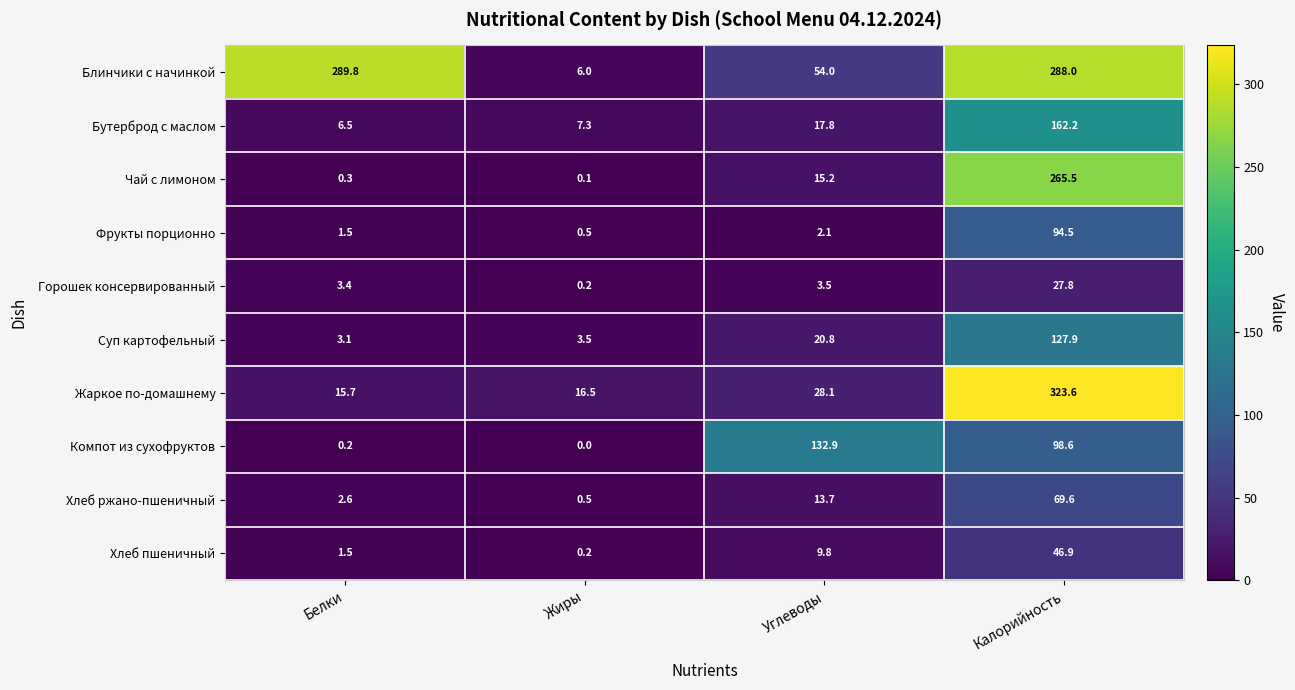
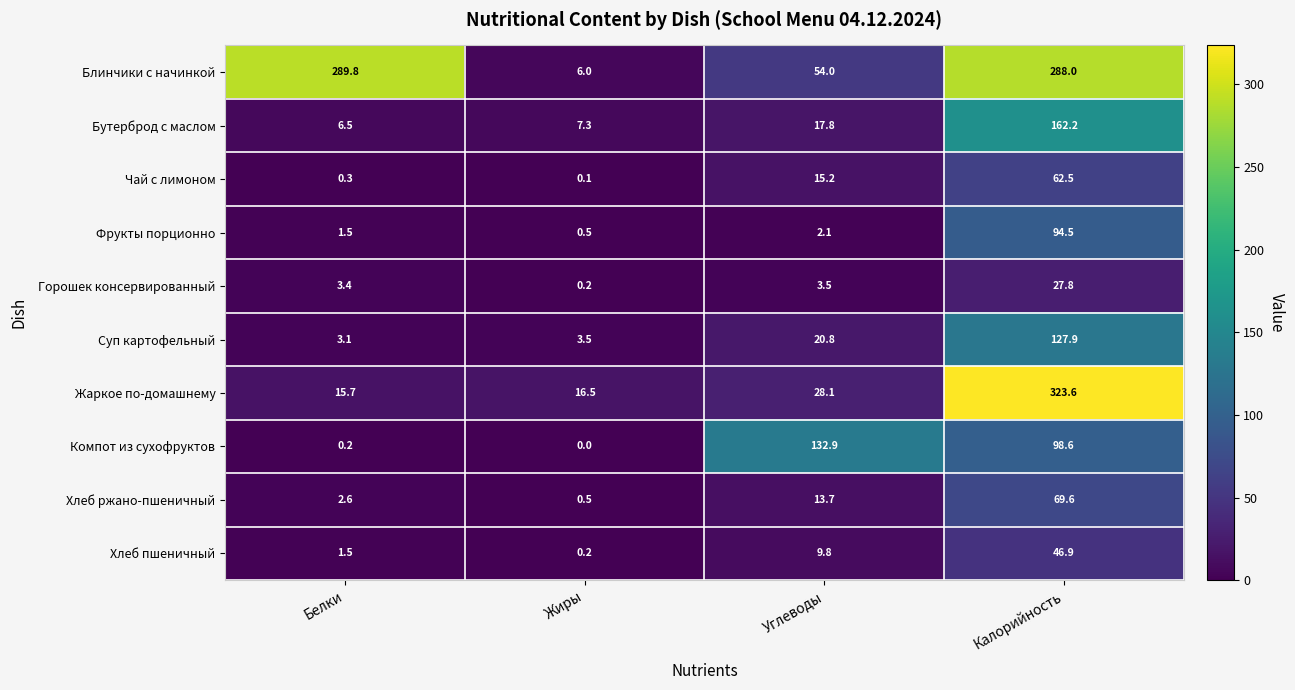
  {
    "Блинчики с начинкой": {
      "Белки": 289.8,
      "Жиры": 6.0,
      "Углеводы": 54.0,
      "Калорийность": 288.0
    },
    "Бутерброд с маслом": {
      "Белки": 6.5,
      "Жиры": 7.3,
      "Углеводы": 17.8,
      "Калорийность": 162.2
    },
    "Чай с лимоном": {
      "Белки": 0.3,
      "Жиры": 0.1,
      "Углеводы": 15.2,
-     "Калорийность": 265.5
+     "Калорийность": 62.5
    },
    "Фрукты порционно": {
      "Белки": 1.5,
      "Жиры": 0.5,
      "Углеводы": 2.1,
      "Калорийность": 94.5
    },
    "Горошек консервированный": {
      "Белки": 3.4,
      "Жиры": 0.2,
      "Углеводы": 3.5,
      "Калорийность": 27.8
    },
    "Суп картофельный": {
      "Белки": 3.1,
      "Жиры": 3.5,
      "Углеводы": 20.8,
      "Калорийность": 127.9
    },
    "Жаркое по-домашнему": {
      "Белки": 15.7,
      "Жиры": 16.5,
      "Углеводы": 28.1,
      "Калорийность": 323.6
    },
    "Компот из сухофруктов": {
      "Белки": 0.2,
      "Жиры": 0.0,
      "Углеводы": 132.9,
      "Калорийность": 98.6
    },
    "Хлеб ржано-пшеничный": {
      "Белки": 2.6,
      "Жиры": 0.5,
      "Углеводы": 13.7,
      "Калорийность": 69.6
    },
    "Хлеб пшеничный": {
      "Белки": 1.5,
      "Жиры": 0.2,
      "Углеводы": 9.8,
      "Калорийность": 46.9
    }
  }
